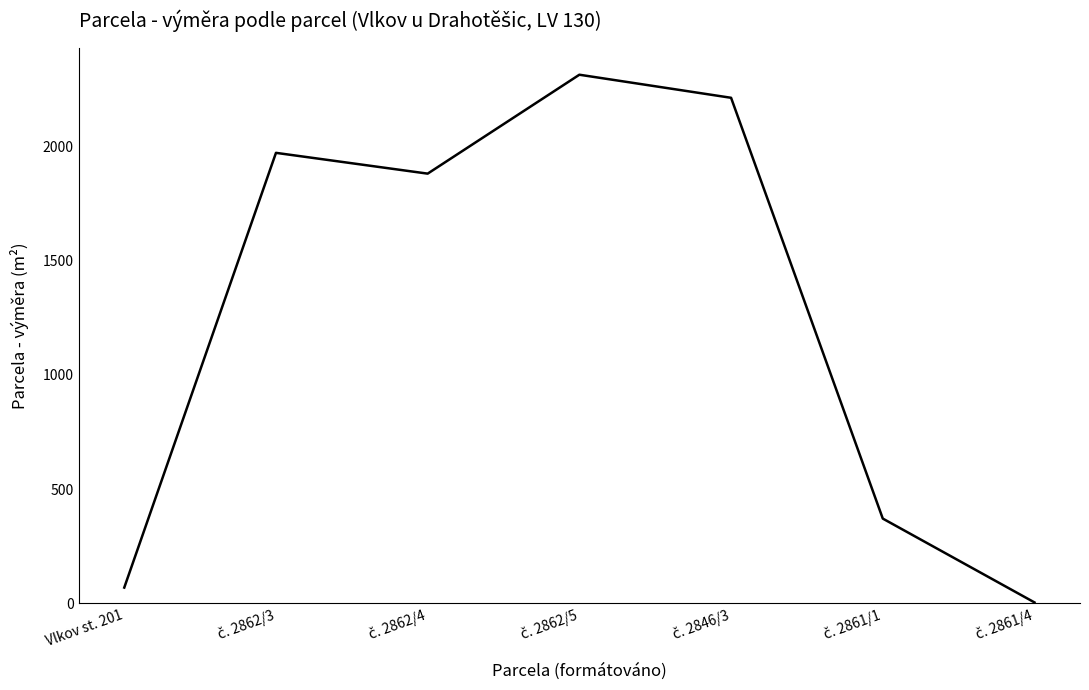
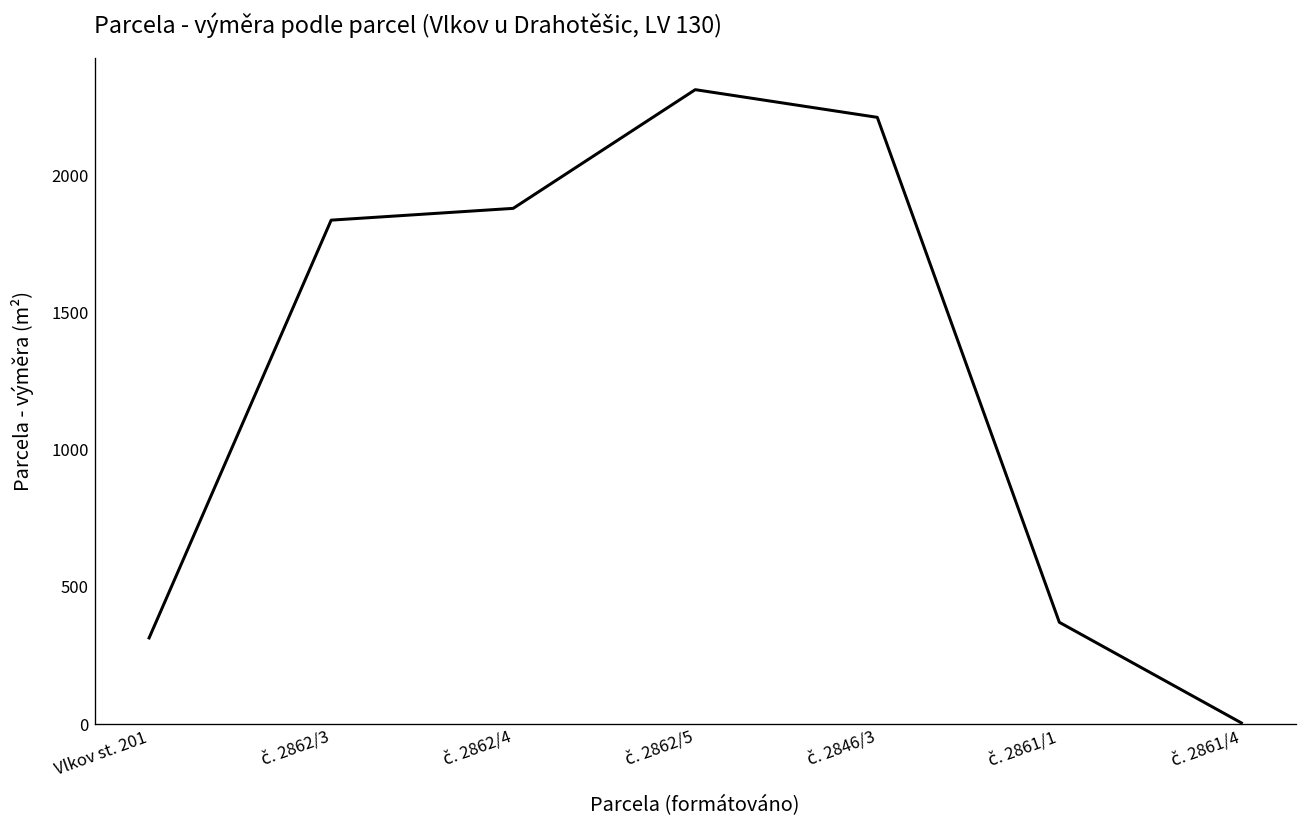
  {
-   "Vlkov st. 201": 70,
-   "č. 2862/3": 1970,
+   "Vlkov st. 201": 310,
+   "č. 2862/3": 1840,
    "č. 2862/4": 1880,
    "č. 2862/5": 2310,
    "č. 2846/3": 2210,
    "č. 2861/1": 370,
    "č. 2861/4": 0
  }
